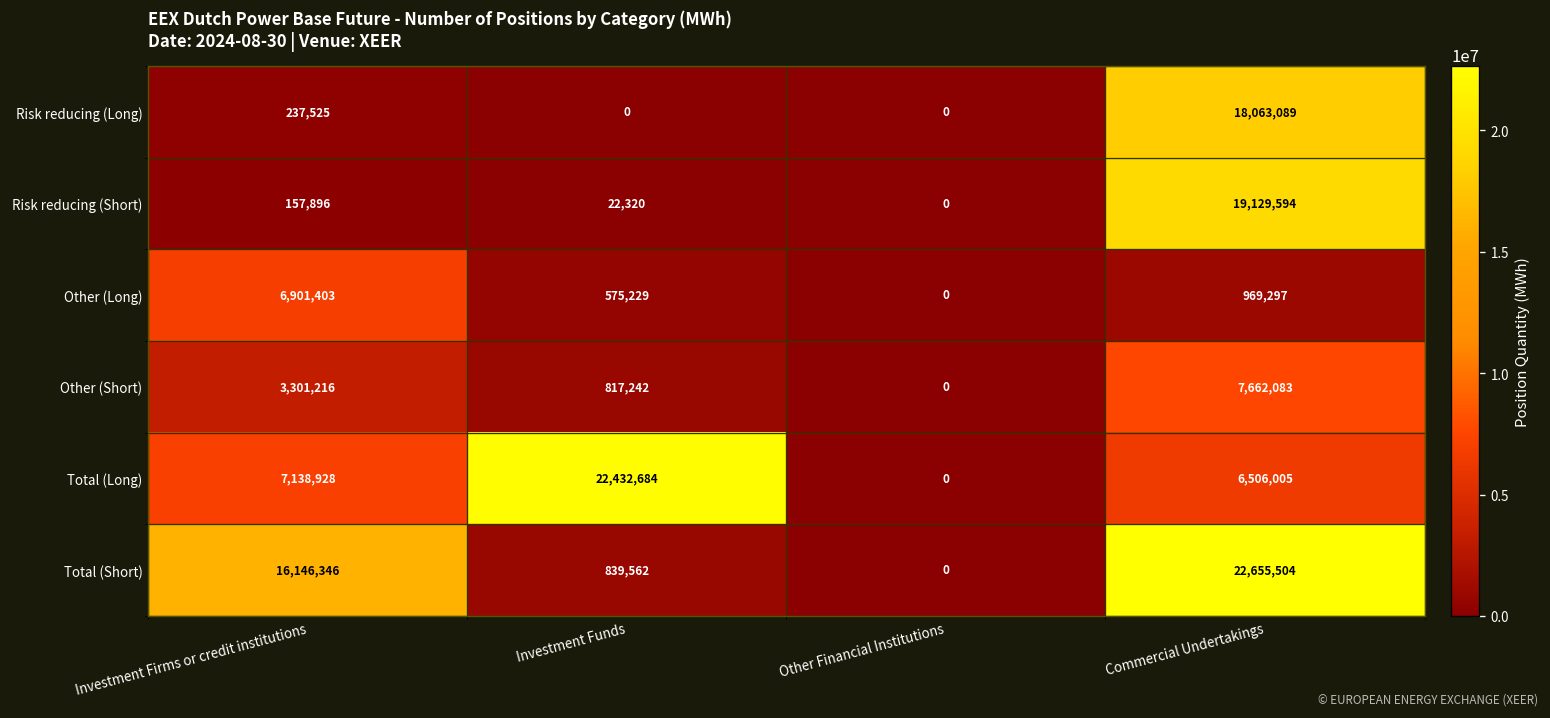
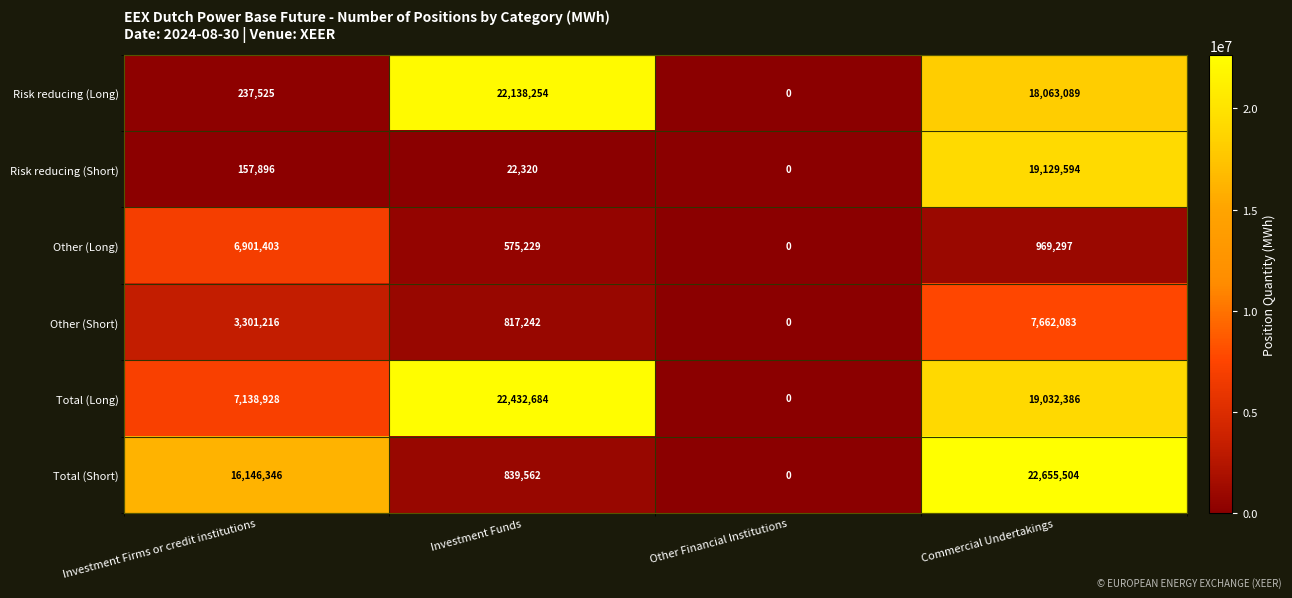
  {
    "Risk reducing (Long)": {
      "Investment Firms or credit institutions": "237,525",
-     "Investment Funds": "0",
+     "Investment Funds": "22,138,254",
      "Other Financial Institutions": "0",
      "Commercial Undertakings": "18,063,089"
    },
    "Risk reducing (Short)": {
      "Investment Firms or credit institutions": "157,896",
      "Investment Funds": "22,320",
      "Other Financial Institutions": "0",
      "Commercial Undertakings": "19,129,594"
    },
    "Other (Long)": {
      "Investment Firms or credit institutions": "6,901,403",
      "Investment Funds": "575,229",
      "Other Financial Institutions": "0",
      "Commercial Undertakings": "969,297"
    },
    "Other (Short)": {
      "Investment Firms or credit institutions": "3,301,216",
      "Investment Funds": "817,242",
      "Other Financial Institutions": "0",
      "Commercial Undertakings": "7,662,083"
    },
    "Total (Long)": {
      "Investment Firms or credit institutions": "7,138,928",
      "Investment Funds": "22,432,684",
      "Other Financial Institutions": "0",
-     "Commercial Undertakings": "6,506,005"
+     "Commercial Undertakings": "19,032,386"
    },
    "Total (Short)": {
      "Investment Firms or credit institutions": "16,146,346",
      "Investment Funds": "839,562",
      "Other Financial Institutions": "0",
      "Commercial Undertakings": "22,655,504"
    }
  }
